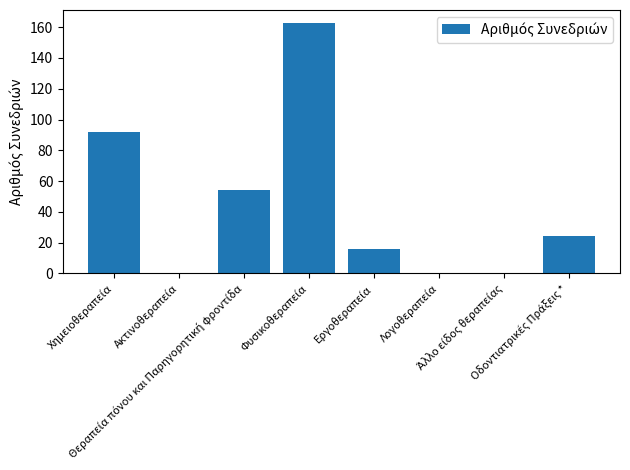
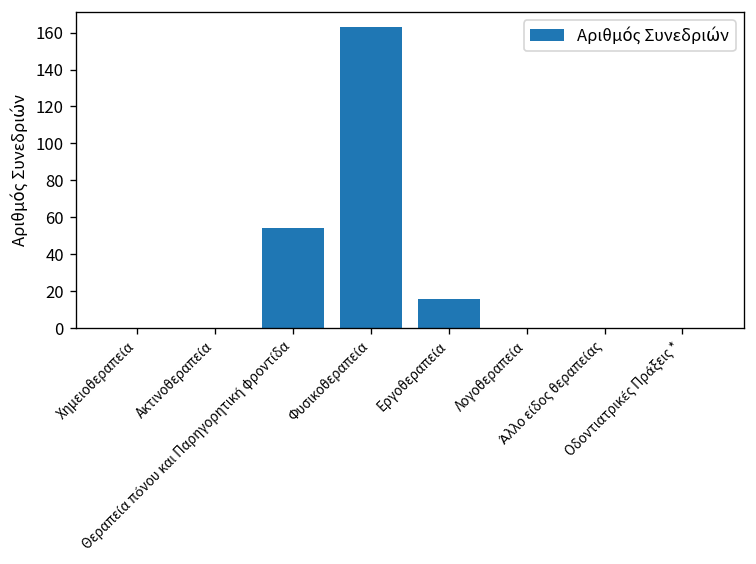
  {
-   "Χημειοθεραπεία": 92,
+   "Χημειοθεραπεία": 0,
    "Ακτινοθεραπεία": 0,
    "Θεραπεία πόνου και Παρηγορητική φροντίδα": 54,
    "Φυσικοθεραπεία": 163,
    "Εργοθεραπεία": 16,
    "Λογοθεραπεία": 0,
    "Άλλο είδος θεραπείας": 0,
-   "Οδοντιατρικές Πράξεις *": 24
+   "Οδοντιατρικές Πράξεις *": 0
  }
